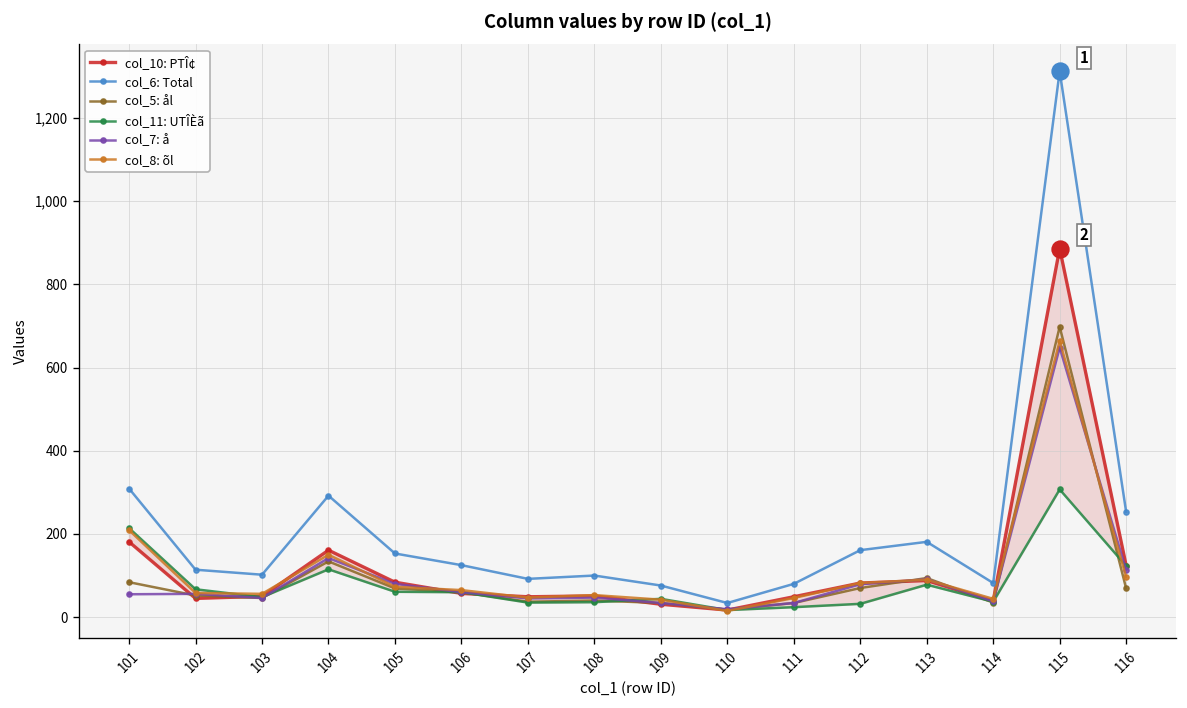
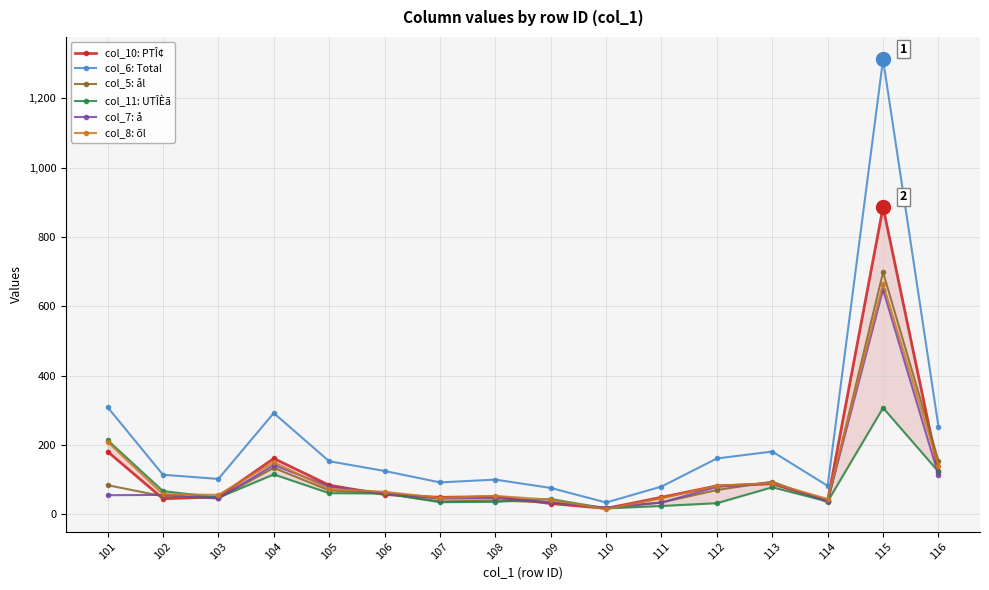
  {
    "col_5: ål": {
      "101": 80,
      "104": 130,
      "112": 70,
      "115": 700,
-     "116": 70
+     "116": 160
    },
    "col_11: UTÎÈã": {
      "104": 120,
      "105": 60,
      "111": 20,
      "112": 30,
      "113": 80,
      "115": 310
    },
    "col_7: å": {
      "101": 60,
      "104": 140,
      "115": 650,
      "116": 110
    },
    "col_8: õl": {
      "104": 150,
      "115": 660,
-     "116": 100
+     "116": 140
    }
  }
